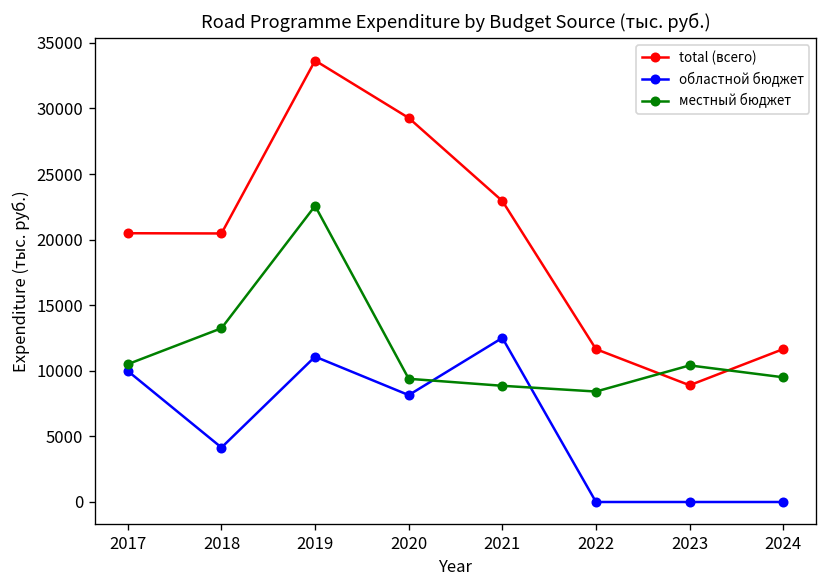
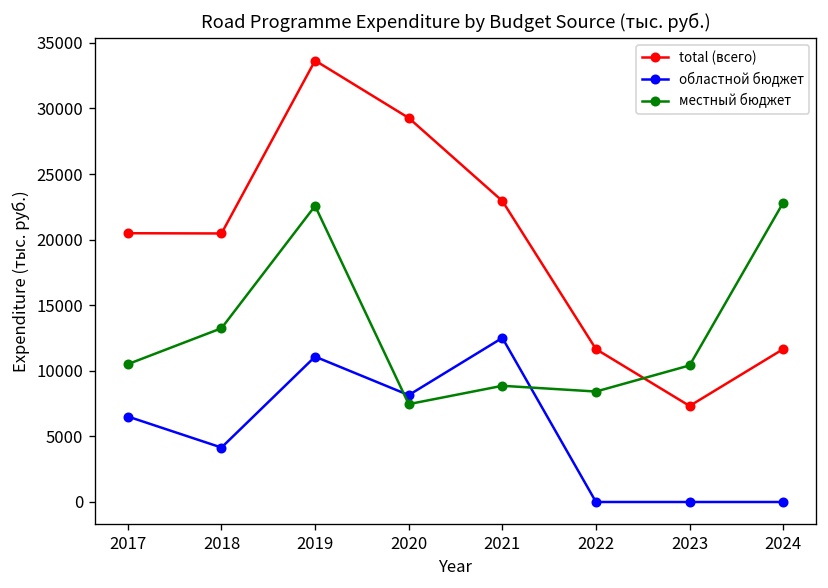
  {
    "total (всего)": {
      "2017": 20500,
      "2018": 20500,
      "2019": 33700,
      "2020": 29300,
      "2021": 22900,
      "2022": 11700,
-     "2023": 8900,
+     "2023": 7300,
      "2024": 11700
    },
    "областной бюджет": {
-     "2017": 10000,
+     "2017": 6500,
      "2018": 4200,
      "2019": 11100,
      "2020": 8100,
      "2021": 12500,
      "2022": 0,
      "2023": 0,
      "2024": 0
    },
    "местный бюджет": {
      "2017": 10500,
      "2018": 13200,
      "2019": 22600,
-     "2020": 9400,
+     "2020": 7500,
      "2021": 8900,
      "2022": 8400,
      "2023": 10400,
-     "2024": 9500
+     "2024": 22800
    }
  }
